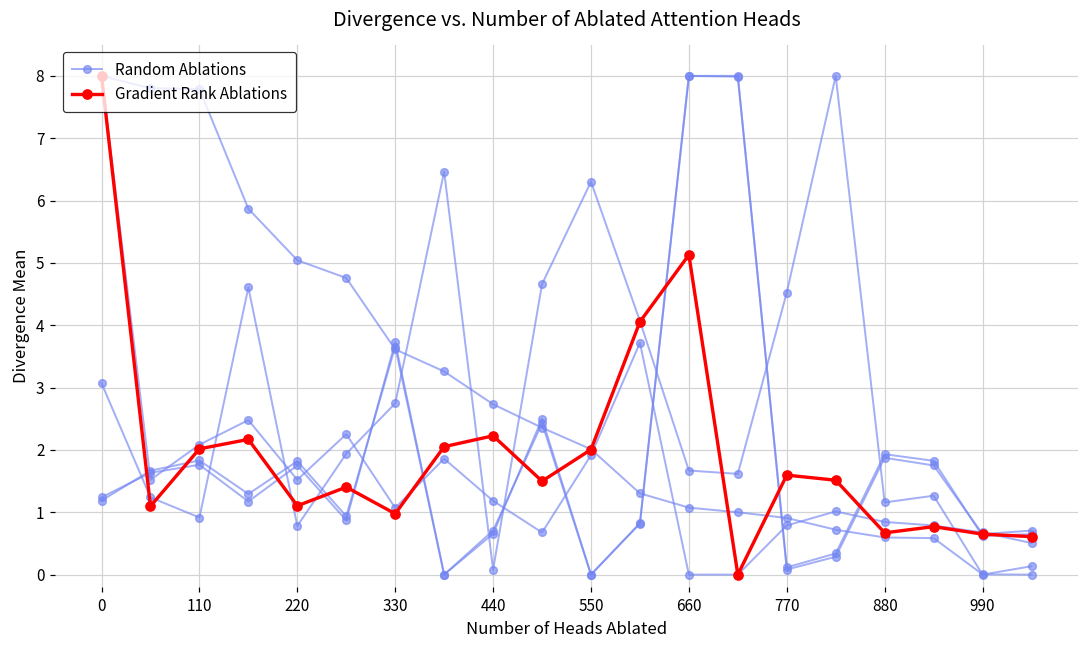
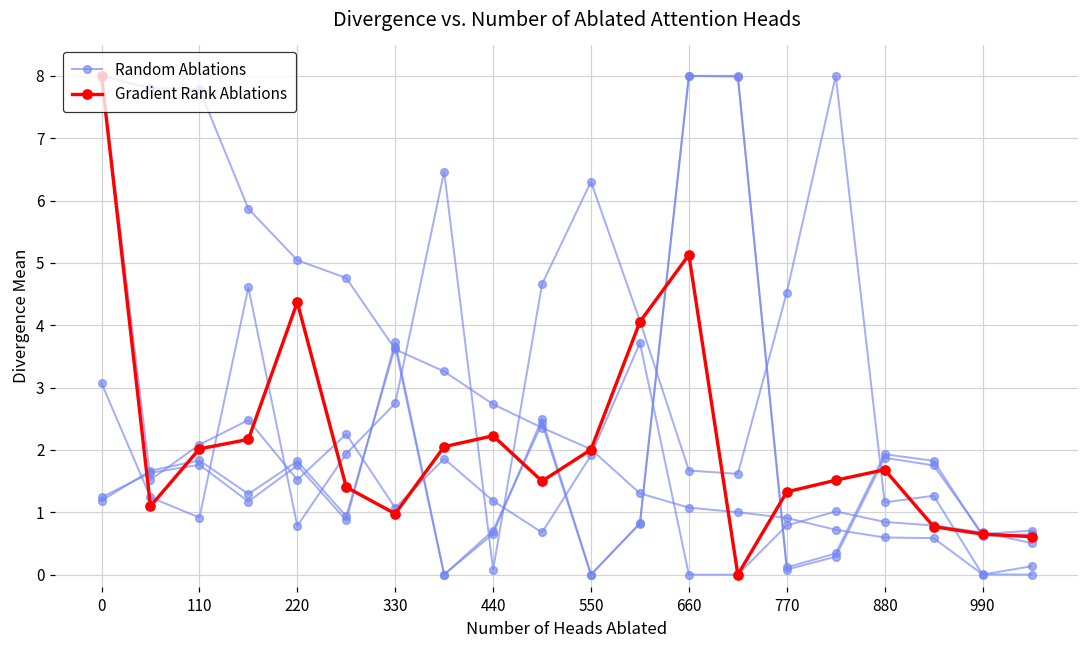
  {
    "Gradient Rank Ablations": {
      "110": 2.0,
-     "220": 1.1,
+     "220": 4.4,
      "330": 1.0,
      "440": 2.2,
      "660": 5.1,
-     "770": 1.6,
-     "880": 0.7
+     "770": 1.3,
+     "880": 1.7
    }
  }
